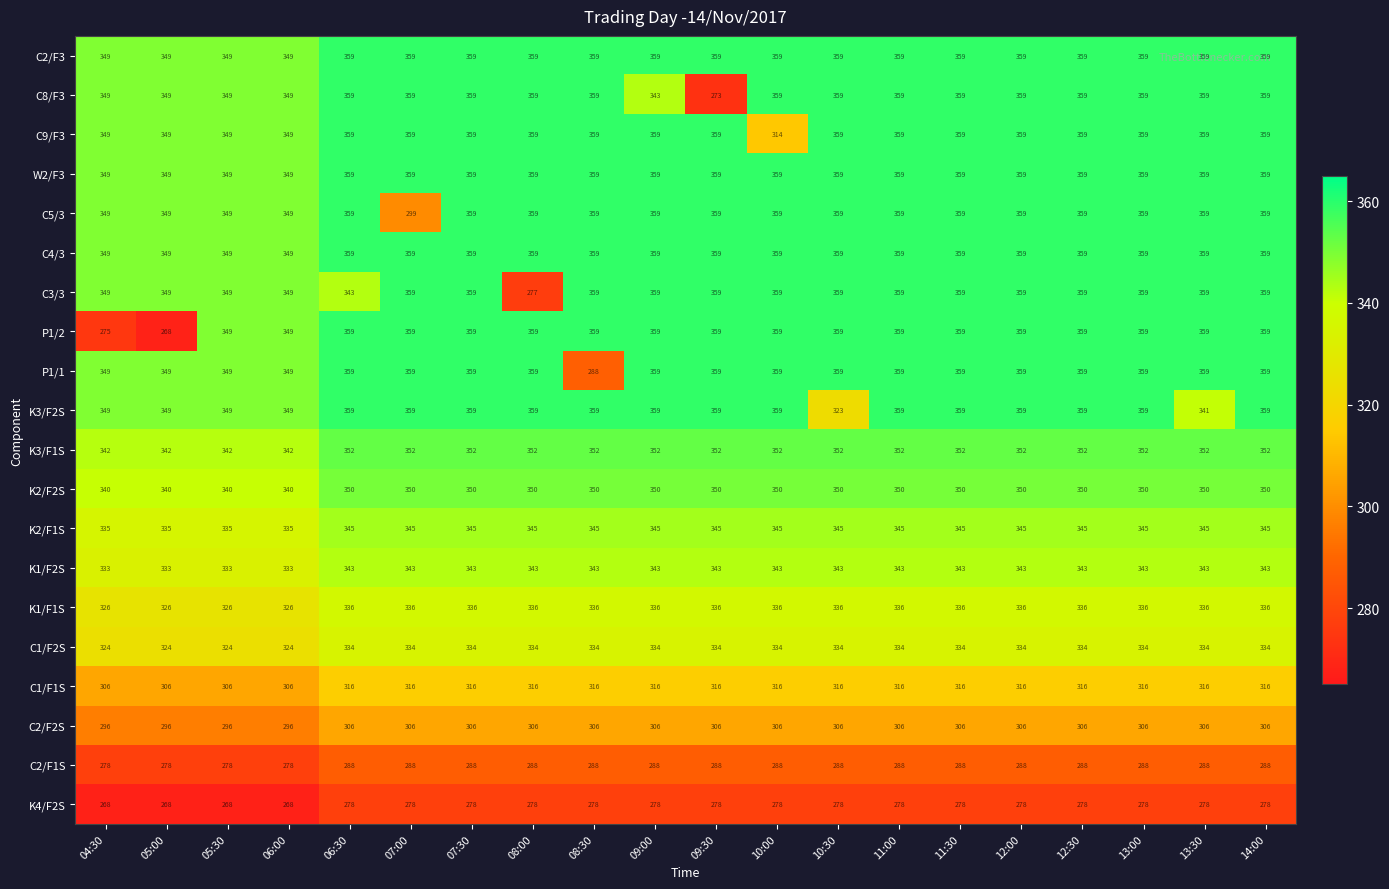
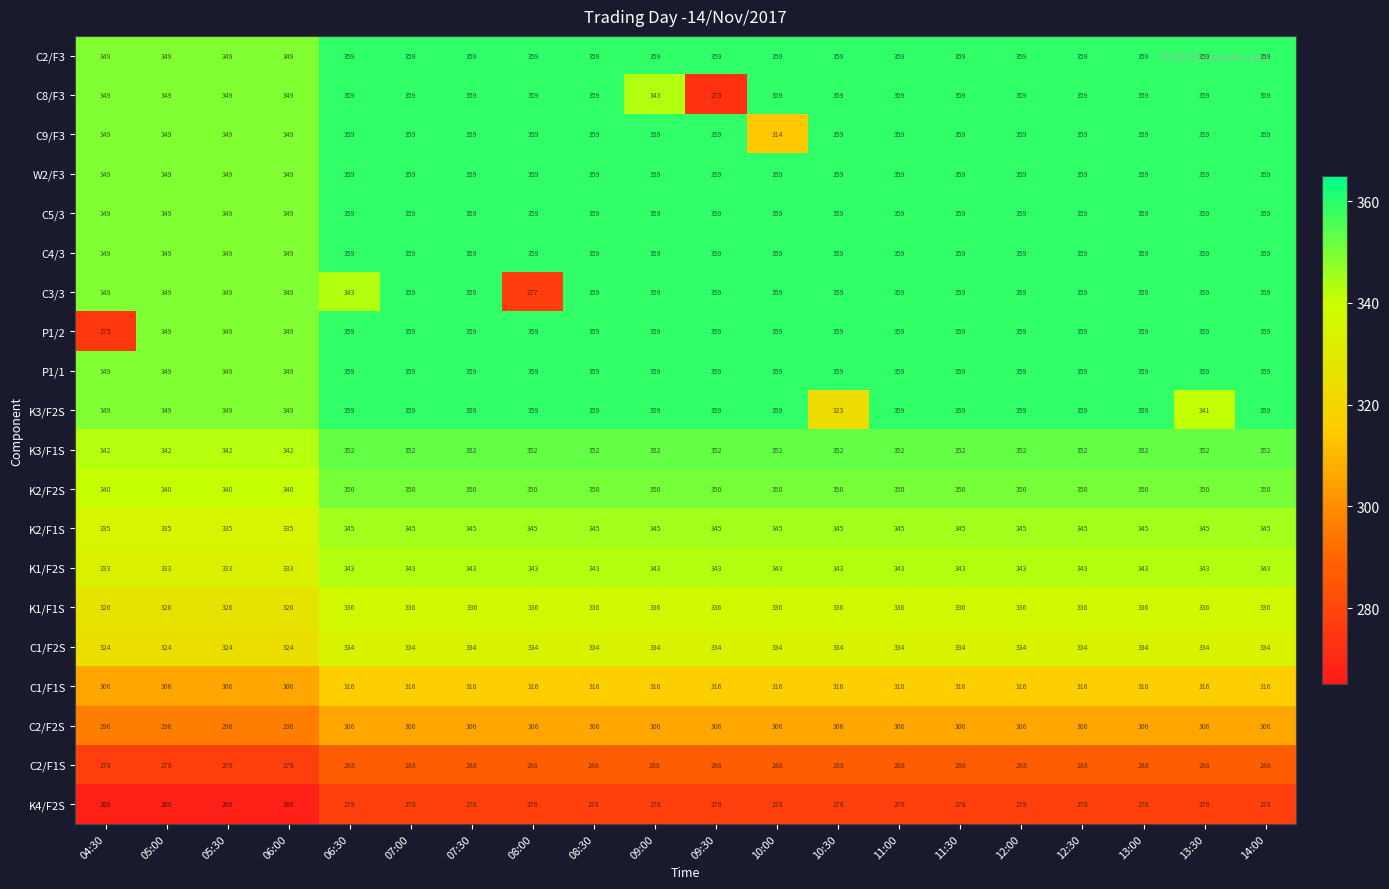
  {
    "C5/3": {
      "04:30": 349,
      "05:00": 349,
      "05:30": 349,
      "06:00": 349,
      "06:30": 359,
-     "07:00": 299,
+     "07:00": 359,
      "07:30": 359,
      "08:00": 359,
      "08:30": 359,
      "09:00": 359,
      "09:30": 359,
      "10:00": 359,
      "10:30": 359,
      "11:00": 359,
      "11:30": 359,
      "12:00": 359,
      "12:30": 359,
      "13:00": 359,
      "13:30": 359,
      "14:00": 359
    },
    "P1/2": {
      "04:30": 275,
-     "05:00": 268,
+     "05:00": 349,
      "05:30": 349,
      "06:00": 349,
      "06:30": 359,
      "07:00": 359,
      "07:30": 359,
      "08:00": 359,
      "08:30": 359,
      "09:00": 359,
      "09:30": 359,
      "10:00": 359,
      "10:30": 359,
      "11:00": 359,
      "11:30": 359,
      "12:00": 359,
      "12:30": 359,
      "13:00": 359,
      "13:30": 359,
      "14:00": 359
    },
    "P1/1": {
      "04:30": 349,
      "05:00": 349,
      "05:30": 349,
      "06:00": 349,
      "06:30": 359,
      "07:00": 359,
      "07:30": 359,
      "08:00": 359,
-     "08:30": 288,
+     "08:30": 359,
      "09:00": 359,
      "09:30": 359,
      "10:00": 359,
      "10:30": 359,
      "11:00": 359,
      "11:30": 359,
      "12:00": 359,
      "12:30": 359,
      "13:00": 359,
      "13:30": 359,
      "14:00": 359
    }
  }
